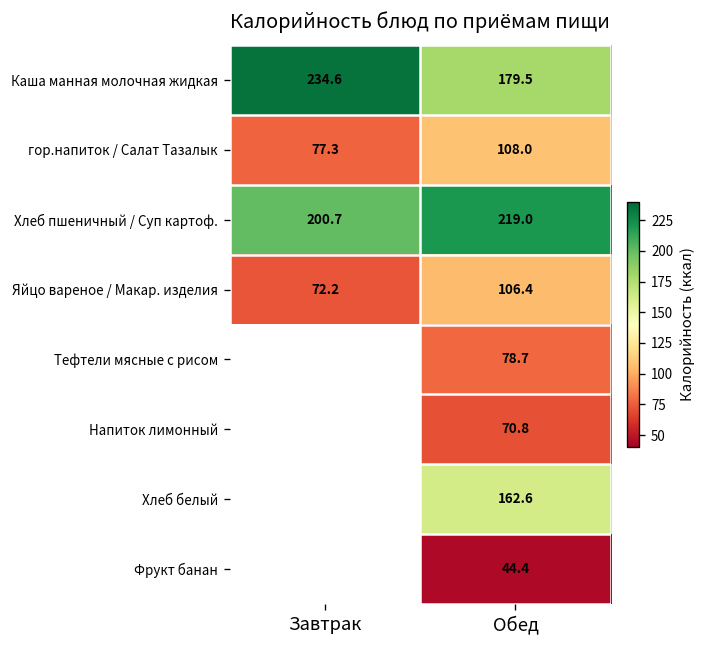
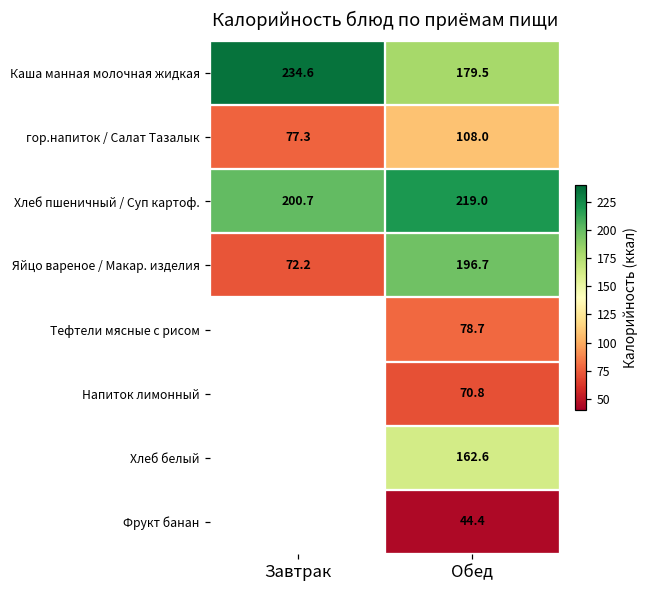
  {
    "Каша манная молочная жидкая": {
      "Завтрак": 234.6,
      "Обед": 179.5
    },
    "гор.напиток / Салат Тазалык": {
      "Завтрак": 77.3,
      "Обед": 108.0
    },
    "Хлеб пшеничный / Суп картоф.": {
      "Завтрак": 200.7,
      "Обед": 219.0
    },
    "Яйцо вареное / Макар. изделия": {
      "Завтрак": 72.2,
-     "Обед": 106.4
+     "Обед": 196.7
    },
    "Тефтели мясные с рисом": {
      "Обед": 78.7
    },
    "Напиток лимонный": {
      "Обед": 70.8
    },
    "Хлеб белый": {
      "Обед": 162.6
    },
    "Фрукт банан": {
      "Обед": 44.4
    }
  }
